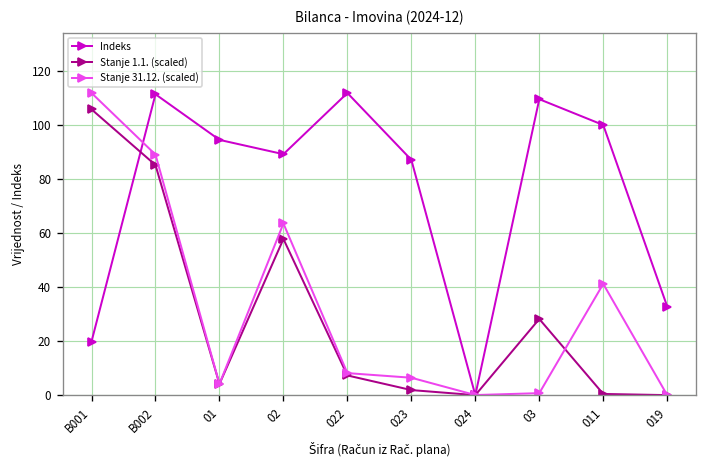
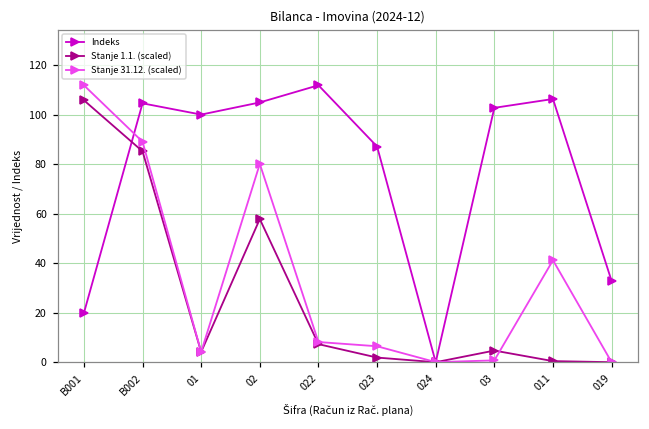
  {
    "Indeks": {
      "B001": 20,
-     "B002": 111,
-     "01": 95,
-     "02": 89,
+     "B002": 105,
+     "01": 100,
+     "02": 105,
      "022": 112,
      "023": 87,
-     "03": 110,
-     "011": 100,
+     "03": 103,
+     "011": 106,
      "019": 33
    },
    "Stanje 1.1. (scaled)": {
      "B001": 106,
      "B002": 85,
      "02": 58,
      "023": 2,
-     "03": 28,
+     "03": 5,
      "011": 0
    },
    "Stanje 31.12. (scaled)": {
      "B001": 112,
      "B002": 89,
-     "02": 64,
+     "02": 80,
      "023": 6,
      "03": 1,
      "011": 41
    }
  }
